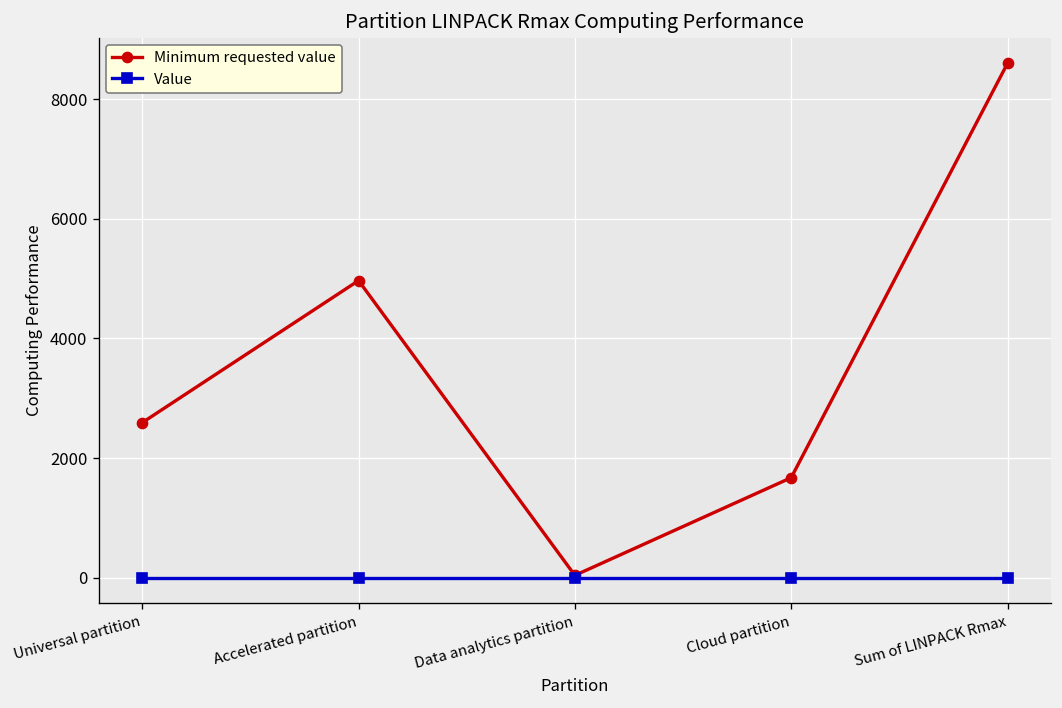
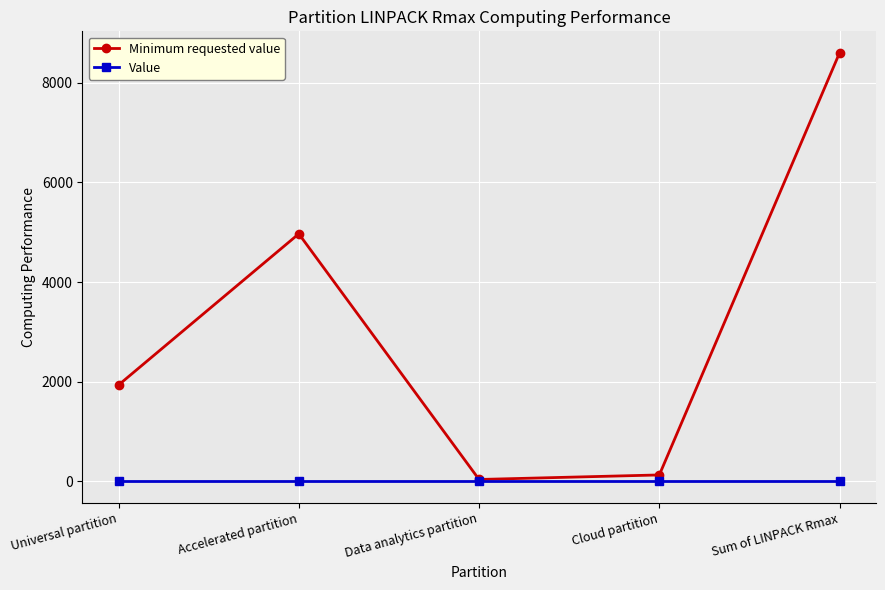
  {
    "Minimum requested value": {
-     "Universal partition": 2600,
+     "Universal partition": 1900,
      "Accelerated partition": 5000,
-     "Cloud partition": 1700,
+     "Cloud partition": 100,
      "Sum of LINPACK Rmax": 8600
    },
    "Value": {
      "Universal partition": 0,
      "Accelerated partition": 0,
      "Cloud partition": 0,
      "Sum of LINPACK Rmax": 0
    }
  }
